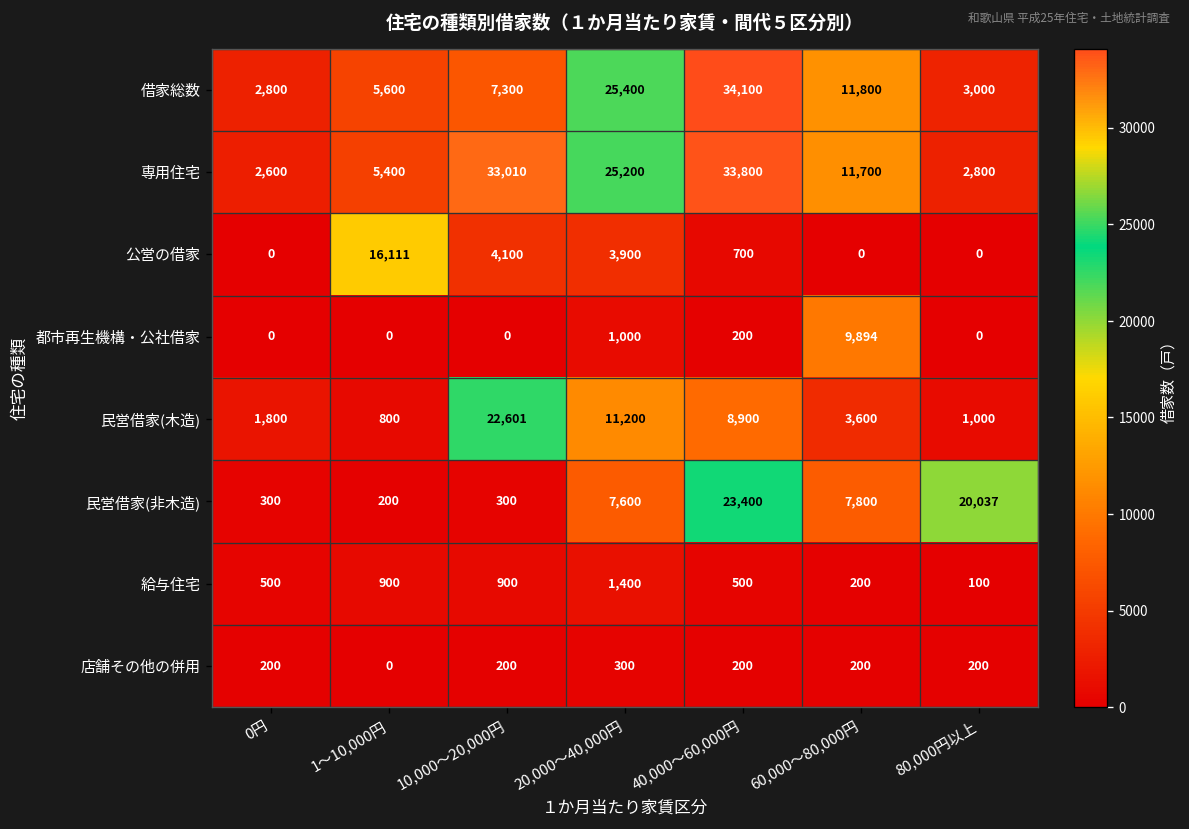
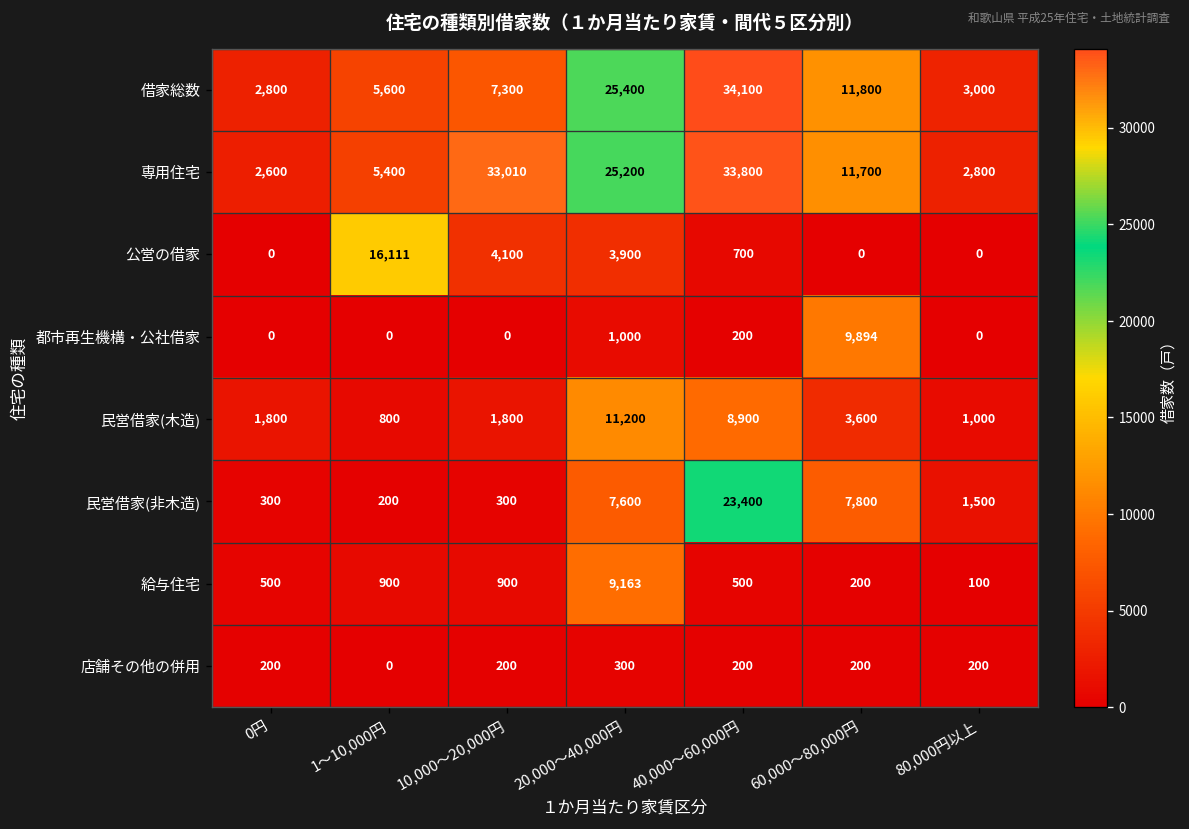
  {
    "借家総数": {
      "0円": "2,800",
      "1～10,000円": "5,600",
      "10,000～20,000円": "7,300",
      "20,000～40,000円": "25,400",
      "40,000～60,000円": "34,100",
      "60,000～80,000円": "11,800",
      "80,000円以上": "3,000"
    },
    "専用住宅": {
      "0円": "2,600",
      "1～10,000円": "5,400",
      "10,000～20,000円": "33,010",
      "20,000～40,000円": "25,200",
      "40,000～60,000円": "33,800",
      "60,000～80,000円": "11,700",
      "80,000円以上": "2,800"
    },
    "公営の借家": {
      "0円": "0",
      "1～10,000円": "16,111",
      "10,000～20,000円": "4,100",
      "20,000～40,000円": "3,900",
      "40,000～60,000円": "700",
      "60,000～80,000円": "0",
      "80,000円以上": "0"
    },
    "都市再生機構・公社借家": {
      "0円": "0",
      "1～10,000円": "0",
      "10,000～20,000円": "0",
      "20,000～40,000円": "1,000",
      "40,000～60,000円": "200",
      "60,000～80,000円": "9,894",
      "80,000円以上": "0"
    },
    "民営借家(木造)": {
      "0円": "1,800",
      "1～10,000円": "800",
-     "10,000～20,000円": "22,601",
+     "10,000～20,000円": "1,800",
      "20,000～40,000円": "11,200",
      "40,000～60,000円": "8,900",
      "60,000～80,000円": "3,600",
      "80,000円以上": "1,000"
    },
    "民営借家(非木造)": {
      "0円": "300",
      "1～10,000円": "200",
      "10,000～20,000円": "300",
      "20,000～40,000円": "7,600",
      "40,000～60,000円": "23,400",
      "60,000～80,000円": "7,800",
-     "80,000円以上": "20,037"
+     "80,000円以上": "1,500"
    },
    "給与住宅": {
      "0円": "500",
      "1～10,000円": "900",
      "10,000～20,000円": "900",
-     "20,000～40,000円": "1,400",
+     "20,000～40,000円": "9,163",
      "40,000～60,000円": "500",
      "60,000～80,000円": "200",
      "80,000円以上": "100"
    },
    "店舗その他の併用": {
      "0円": "200",
      "1～10,000円": "0",
      "10,000～20,000円": "200",
      "20,000～40,000円": "300",
      "40,000～60,000円": "200",
      "60,000～80,000円": "200",
      "80,000円以上": "200"
    }
  }
